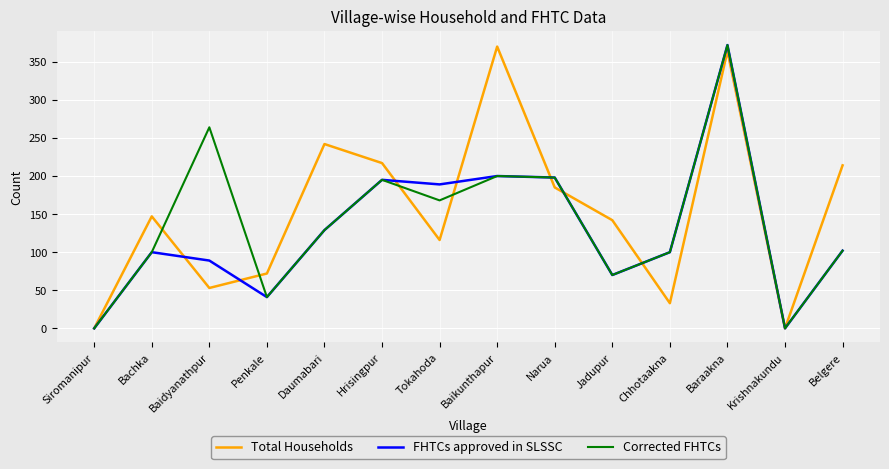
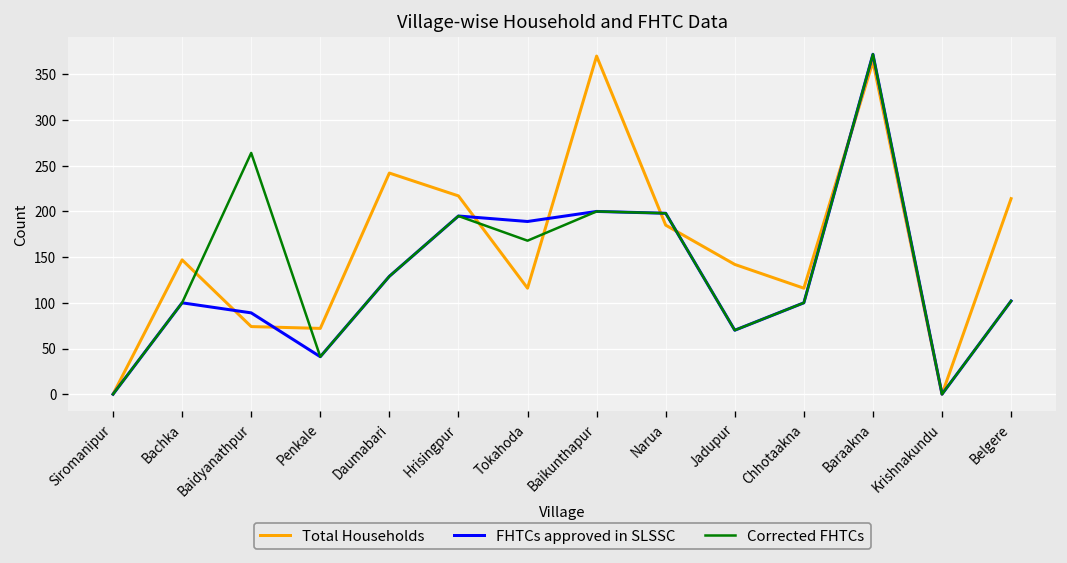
  {
    "Total Households": {
      "Bachka": 150,
-     "Baidyanathpur": 50,
+     "Baidyanathpur": 70,
      "Penkale": 70,
      "Daumabari": 240,
      "Hrisingpur": 220,
      "Tokahoda": 120,
      "Baikunthapur": 370,
      "Narua": 190,
      "Jadupur": 140,
-     "Chhotaakna": 30,
+     "Chhotaakna": 120,
      "Baraakna": 360,
      "Belgere": 210
    },
    "FHTCs approved in SLSSC": {
      "Baidyanathpur": 90,
      "Tokahoda": 190
    },
    "Corrected FHTCs": {
      "Baidyanathpur": 260,
      "Tokahoda": 170
    }
  }
